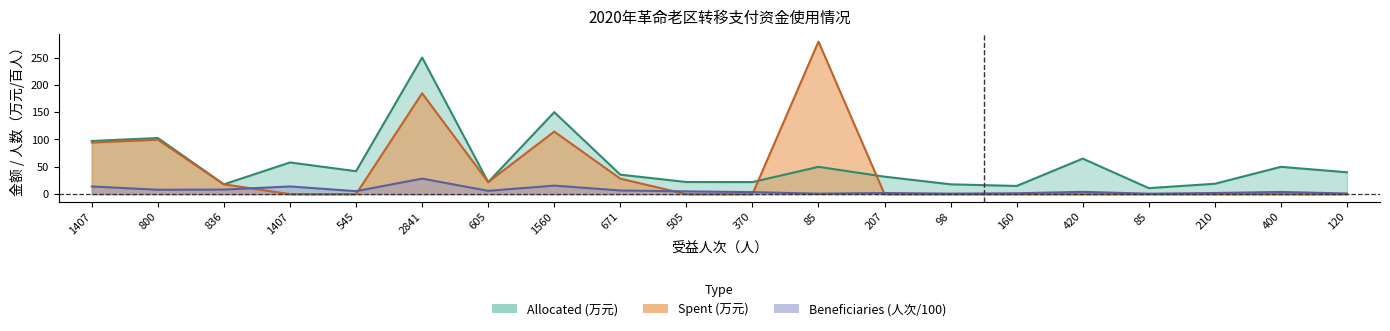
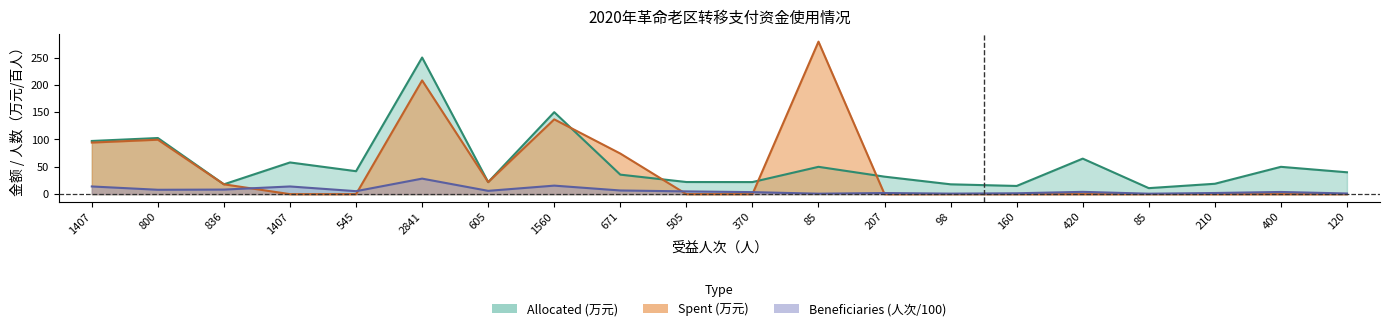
  {
    "Spent (万元)": {
      "545": 0,
-     "2841": 180,
-     "1560": 110,
-     "671": 30,
+     "2841": 210,
+     "1560": 140,
+     "671": 70,
      "505": 0
    }
  }
